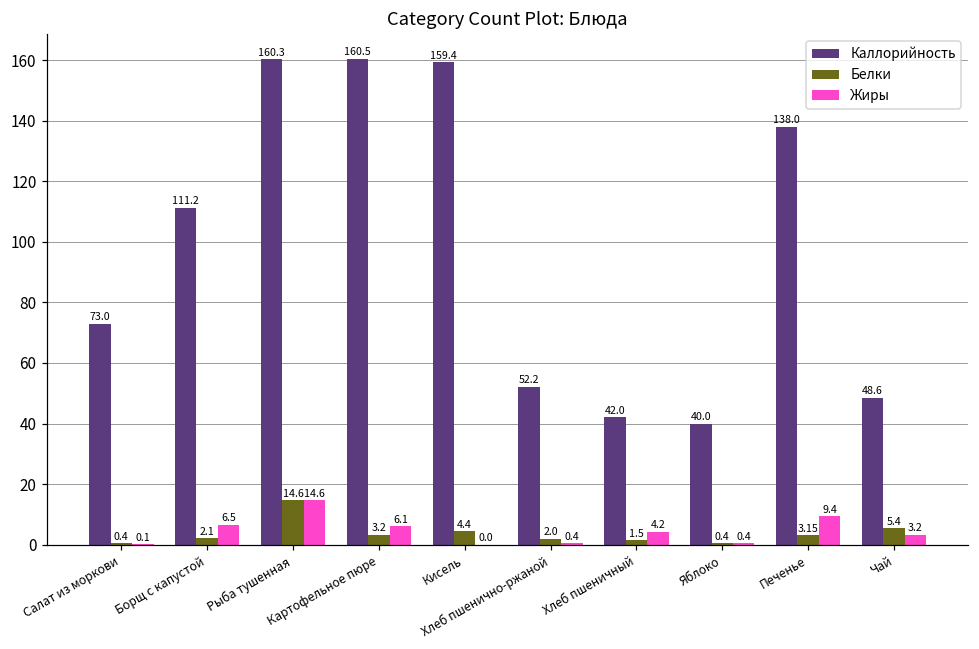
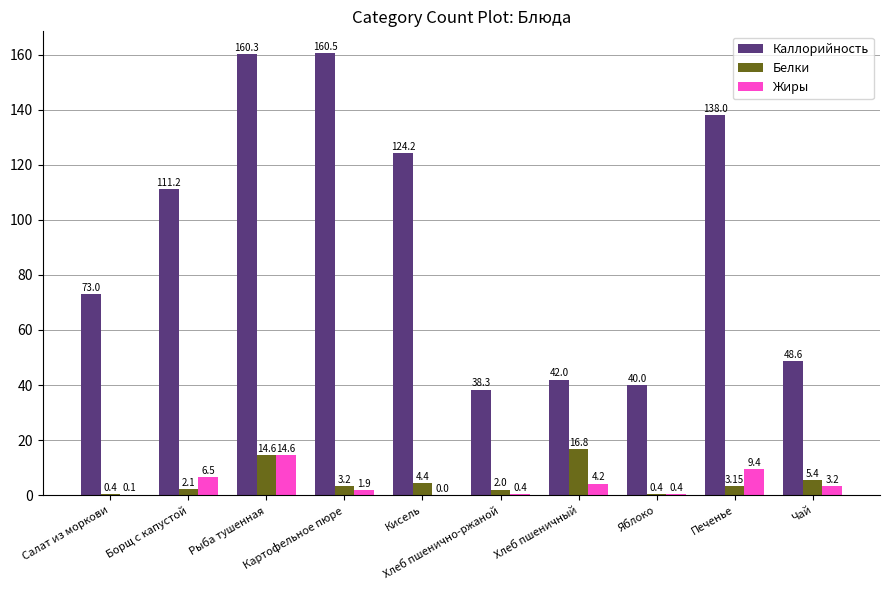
  {
    "Каллорийность": {
      "Салат из моркови": 73.0,
      "Борщ с капустой": 111.2,
      "Рыба тушенная": 160.3,
      "Картофельное пюре": 160.5,
-     "Кисель": 159.4,
-     "Хлеб пшенично-ржаной": 52.2,
+     "Кисель": 124.2,
+     "Хлеб пшенично-ржаной": 38.3,
      "Хлеб пшеничный": 42.0,
      "Яблоко": 40.0,
      "Печенье": 138.0,
      "Чай": 48.6
    },
    "Белки": {
      "Салат из моркови": 0.4,
      "Борщ с капустой": 2.1,
      "Рыба тушенная": 14.6,
      "Картофельное пюре": 3.2,
      "Кисель": 4.4,
      "Хлеб пшенично-ржаной": 2.0,
-     "Хлеб пшеничный": 1.5,
+     "Хлеб пшеничный": 16.8,
      "Яблоко": 0.4,
      "Печенье": 3.15,
      "Чай": 5.4
    },
    "Жиры": {
      "Салат из моркови": 0.1,
      "Борщ с капустой": 6.5,
      "Рыба тушенная": 14.6,
-     "Картофельное пюре": 6.1,
+     "Картофельное пюре": 1.9,
      "Кисель": 0.0,
      "Хлеб пшенично-ржаной": 0.4,
      "Хлеб пшеничный": 4.2,
      "Яблоко": 0.4,
      "Печенье": 9.4,
      "Чай": 3.2
    }
  }
